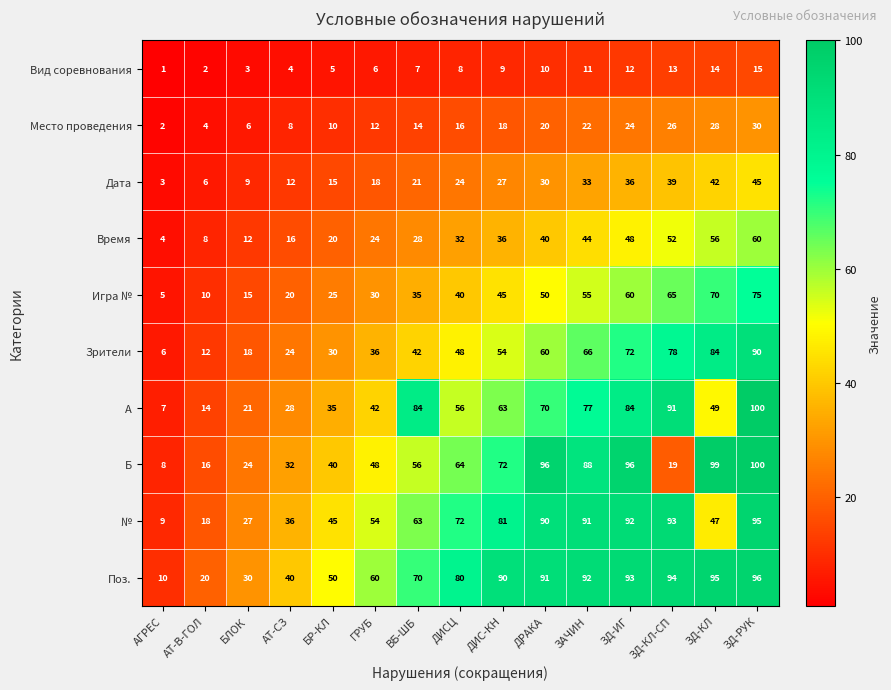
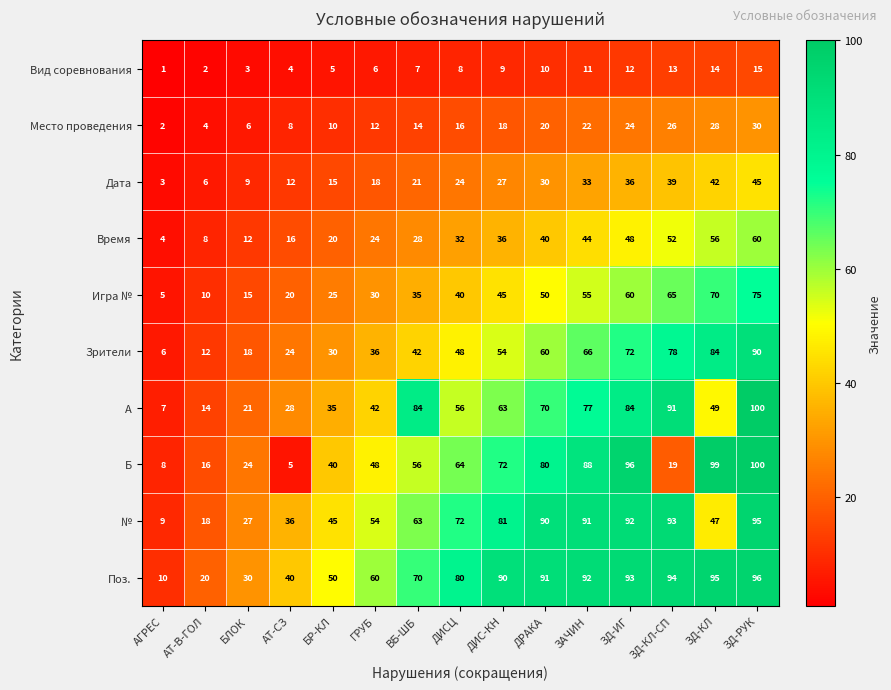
  {
    "Вид соревнования": {
      "АГРЕС": 1,
      "АТ-В-ГОЛ": 2,
      "БЛОК": 3,
      "АТ-СЗ": 4,
      "БР-КЛ": 5,
      "ГРУБ": 6,
      "ВБ-ШБ": 7,
      "ДИСЦ": 8,
      "ДИС-КН": 9,
      "ДРАКА": 10,
      "ЗАЧИН": 11,
      "ЗД-ИГ": 12,
      "ЗД-КЛ-СП": 13,
      "ЗД-КЛ": 14,
      "ЗД-РУК": 15
    },
    "Место проведения": {
      "АГРЕС": 2,
      "АТ-В-ГОЛ": 4,
      "БЛОК": 6,
      "АТ-СЗ": 8,
      "БР-КЛ": 10,
      "ГРУБ": 12,
      "ВБ-ШБ": 14,
      "ДИСЦ": 16,
      "ДИС-КН": 18,
      "ДРАКА": 20,
      "ЗАЧИН": 22,
      "ЗД-ИГ": 24,
      "ЗД-КЛ-СП": 26,
      "ЗД-КЛ": 28,
      "ЗД-РУК": 30
    },
    "Дата": {
      "АГРЕС": 3,
      "АТ-В-ГОЛ": 6,
      "БЛОК": 9,
      "АТ-СЗ": 12,
      "БР-КЛ": 15,
      "ГРУБ": 18,
      "ВБ-ШБ": 21,
      "ДИСЦ": 24,
      "ДИС-КН": 27,
      "ДРАКА": 30,
      "ЗАЧИН": 33,
      "ЗД-ИГ": 36,
      "ЗД-КЛ-СП": 39,
      "ЗД-КЛ": 42,
      "ЗД-РУК": 45
    },
    "Время": {
      "АГРЕС": 4,
      "АТ-В-ГОЛ": 8,
      "БЛОК": 12,
      "АТ-СЗ": 16,
      "БР-КЛ": 20,
      "ГРУБ": 24,
      "ВБ-ШБ": 28,
      "ДИСЦ": 32,
      "ДИС-КН": 36,
      "ДРАКА": 40,
      "ЗАЧИН": 44,
      "ЗД-ИГ": 48,
      "ЗД-КЛ-СП": 52,
      "ЗД-КЛ": 56,
      "ЗД-РУК": 60
    },
    "Игра №": {
      "АГРЕС": 5,
      "АТ-В-ГОЛ": 10,
      "БЛОК": 15,
      "АТ-СЗ": 20,
      "БР-КЛ": 25,
      "ГРУБ": 30,
      "ВБ-ШБ": 35,
      "ДИСЦ": 40,
      "ДИС-КН": 45,
      "ДРАКА": 50,
      "ЗАЧИН": 55,
      "ЗД-ИГ": 60,
      "ЗД-КЛ-СП": 65,
      "ЗД-КЛ": 70,
      "ЗД-РУК": 75
    },
    "Зрители": {
      "АГРЕС": 6,
      "АТ-В-ГОЛ": 12,
      "БЛОК": 18,
      "АТ-СЗ": 24,
      "БР-КЛ": 30,
      "ГРУБ": 36,
      "ВБ-ШБ": 42,
      "ДИСЦ": 48,
      "ДИС-КН": 54,
      "ДРАКА": 60,
      "ЗАЧИН": 66,
      "ЗД-ИГ": 72,
      "ЗД-КЛ-СП": 78,
      "ЗД-КЛ": 84,
      "ЗД-РУК": 90
    },
    "A": {
      "АГРЕС": 7,
      "АТ-В-ГОЛ": 14,
      "БЛОК": 21,
      "АТ-СЗ": 28,
      "БР-КЛ": 35,
      "ГРУБ": 42,
      "ВБ-ШБ": 84,
      "ДИСЦ": 56,
      "ДИС-КН": 63,
      "ДРАКА": 70,
      "ЗАЧИН": 77,
      "ЗД-ИГ": 84,
      "ЗД-КЛ-СП": 91,
      "ЗД-КЛ": 49,
      "ЗД-РУК": 100
    },
    "Б": {
      "АГРЕС": 8,
      "АТ-В-ГОЛ": 16,
      "БЛОК": 24,
-     "АТ-СЗ": 32,
+     "АТ-СЗ": 5,
      "БР-КЛ": 40,
      "ГРУБ": 48,
      "ВБ-ШБ": 56,
      "ДИСЦ": 64,
      "ДИС-КН": 72,
-     "ДРАКА": 96,
+     "ДРАКА": 80,
      "ЗАЧИН": 88,
      "ЗД-ИГ": 96,
      "ЗД-КЛ-СП": 19,
      "ЗД-КЛ": 99,
      "ЗД-РУК": 100
    },
    "№": {
      "АГРЕС": 9,
      "АТ-В-ГОЛ": 18,
      "БЛОК": 27,
      "АТ-СЗ": 36,
      "БР-КЛ": 45,
      "ГРУБ": 54,
      "ВБ-ШБ": 63,
      "ДИСЦ": 72,
      "ДИС-КН": 81,
      "ДРАКА": 90,
      "ЗАЧИН": 91,
      "ЗД-ИГ": 92,
      "ЗД-КЛ-СП": 93,
      "ЗД-КЛ": 47,
      "ЗД-РУК": 95
    },
    "Поз.": {
      "АГРЕС": 10,
      "АТ-В-ГОЛ": 20,
      "БЛОК": 30,
      "АТ-СЗ": 40,
      "БР-КЛ": 50,
      "ГРУБ": 60,
      "ВБ-ШБ": 70,
      "ДИСЦ": 80,
      "ДИС-КН": 90,
      "ДРАКА": 91,
      "ЗАЧИН": 92,
      "ЗД-ИГ": 93,
      "ЗД-КЛ-СП": 94,
      "ЗД-КЛ": 95,
      "ЗД-РУК": 96
    }
  }
